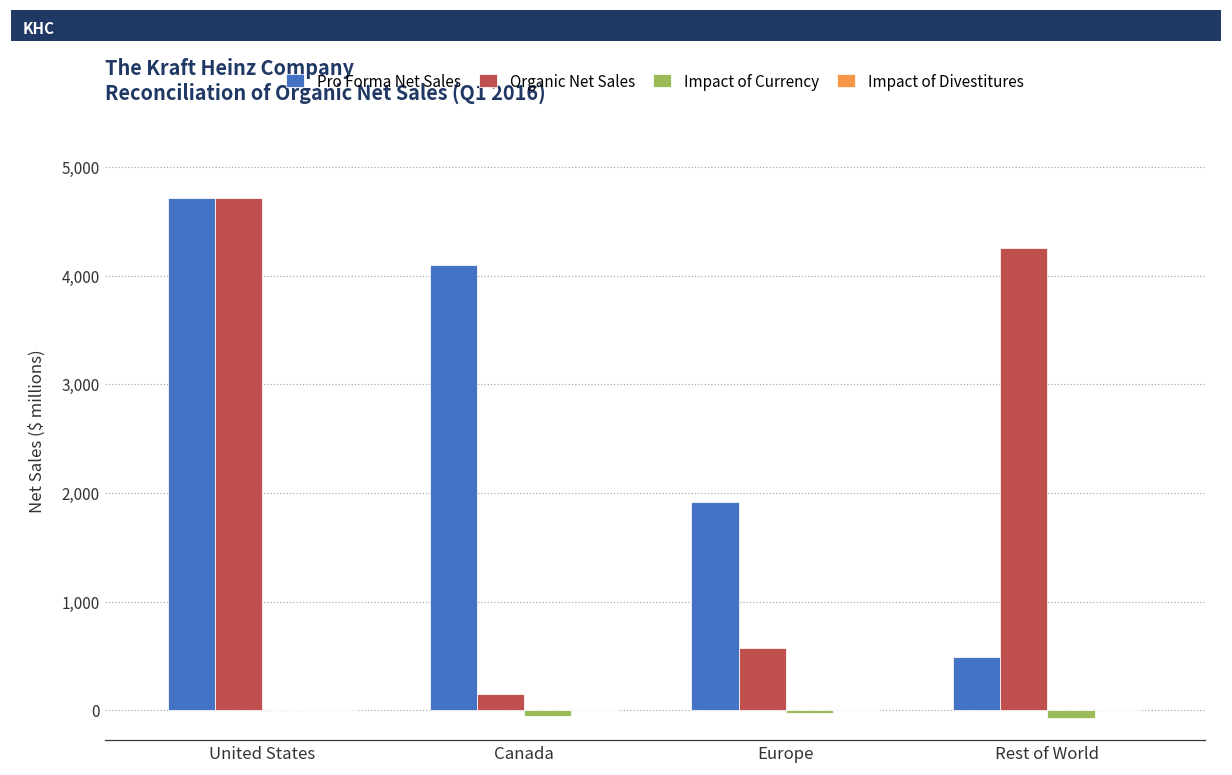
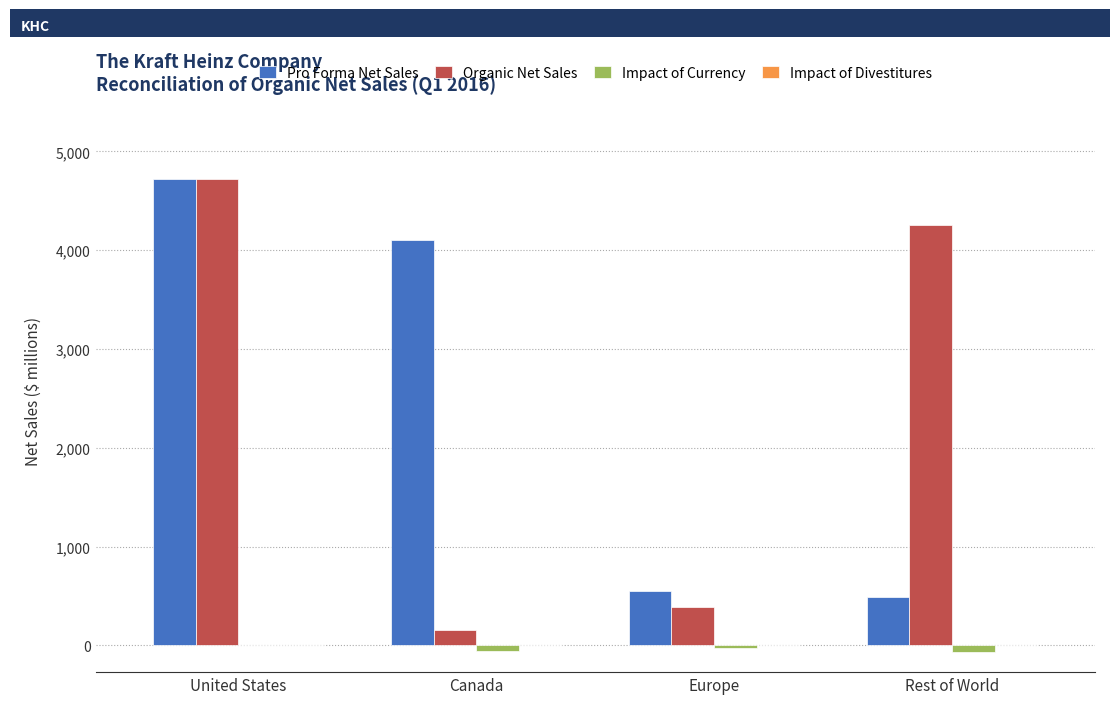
  {
    "Pro Forma Net Sales": {
      "United States": "4,700",
      "Canada": "4,100",
-     "Europe": "1,900",
+     "Europe": "600",
      "Rest of World": "500"
    },
    "Organic Net Sales": {
      "United States": "4,700",
      "Canada": "200",
-     "Europe": "600",
+     "Europe": "400",
      "Rest of World": "4,300"
    },
    "Impact of Currency": {
      "United States": "0",
      "Canada": "-100",
      "Rest of World": "-100"
    },
    "Impact of Divestitures": {
      "United States": "0",
      "Canada": "0",
      "Europe": "0",
      "Rest of World": "0"
    }
  }
